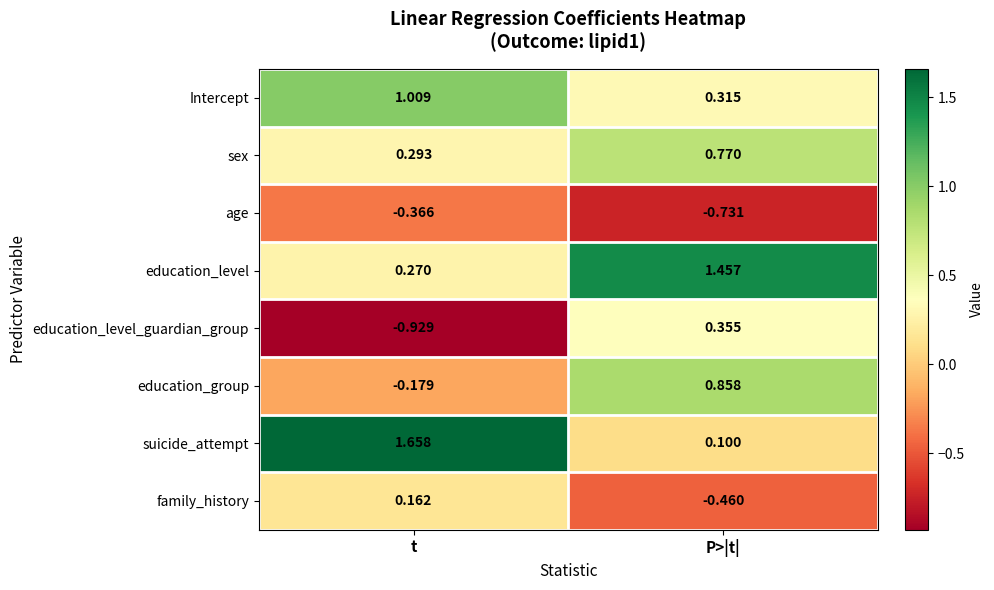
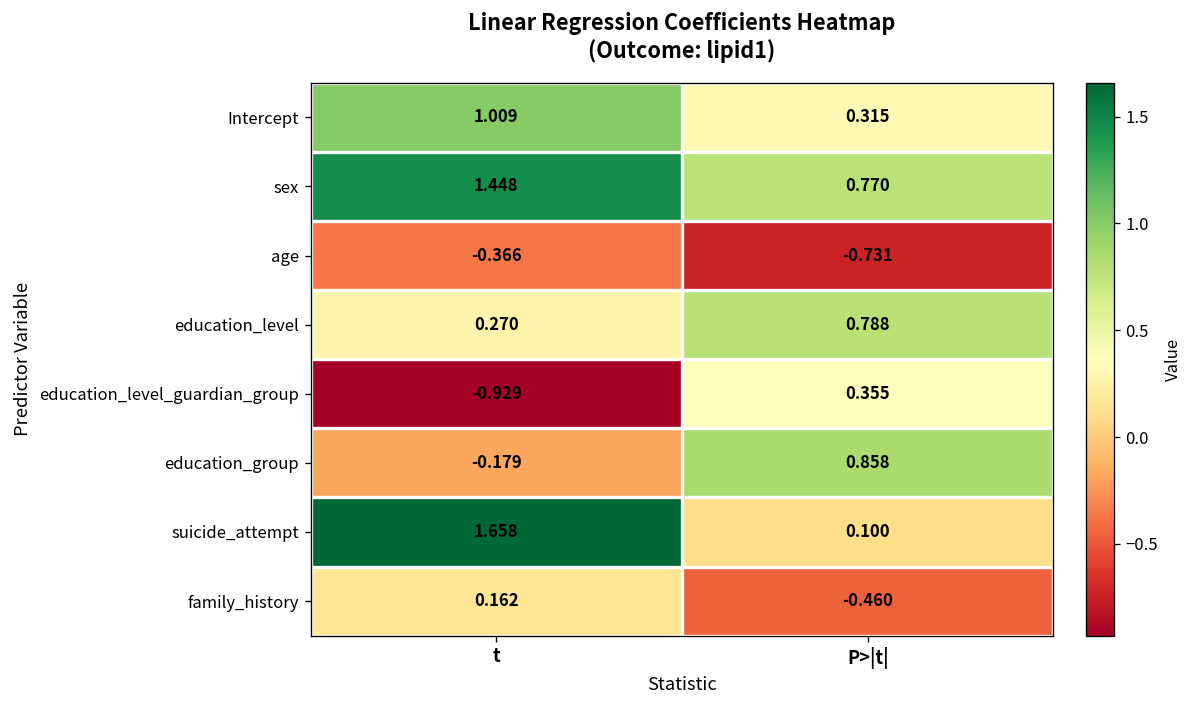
  {
    "Intercept": {
      "t": 1.009,
      "P>|t|": 0.315
    },
    "sex": {
-     "t": 0.293,
+     "t": 1.448,
      "P>|t|": 0.770
    },
    "age": {
      "t": -0.366,
      "P>|t|": -0.731
    },
    "education_level": {
      "t": 0.270,
-     "P>|t|": 1.457
+     "P>|t|": 0.788
    },
    "education_level_guardian_group": {
      "t": -0.929,
      "P>|t|": 0.355
    },
    "education_group": {
      "t": -0.179,
      "P>|t|": 0.858
    },
    "suicide_attempt": {
      "t": 1.658,
      "P>|t|": 0.100
    },
    "family_history": {
      "t": 0.162,
      "P>|t|": -0.460
    }
  }
